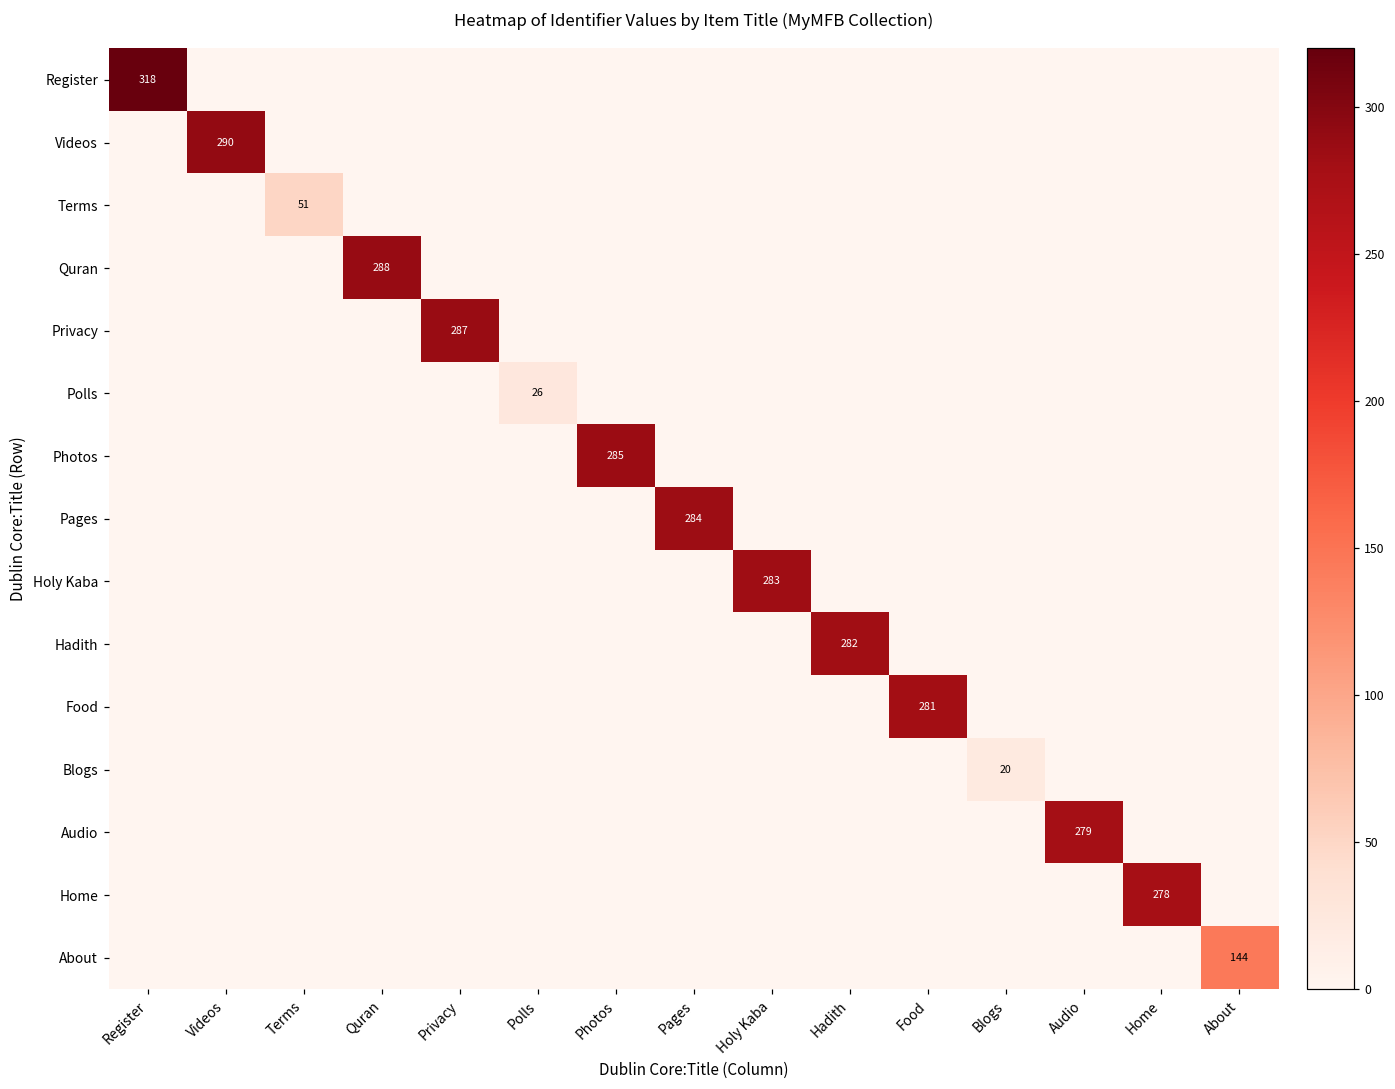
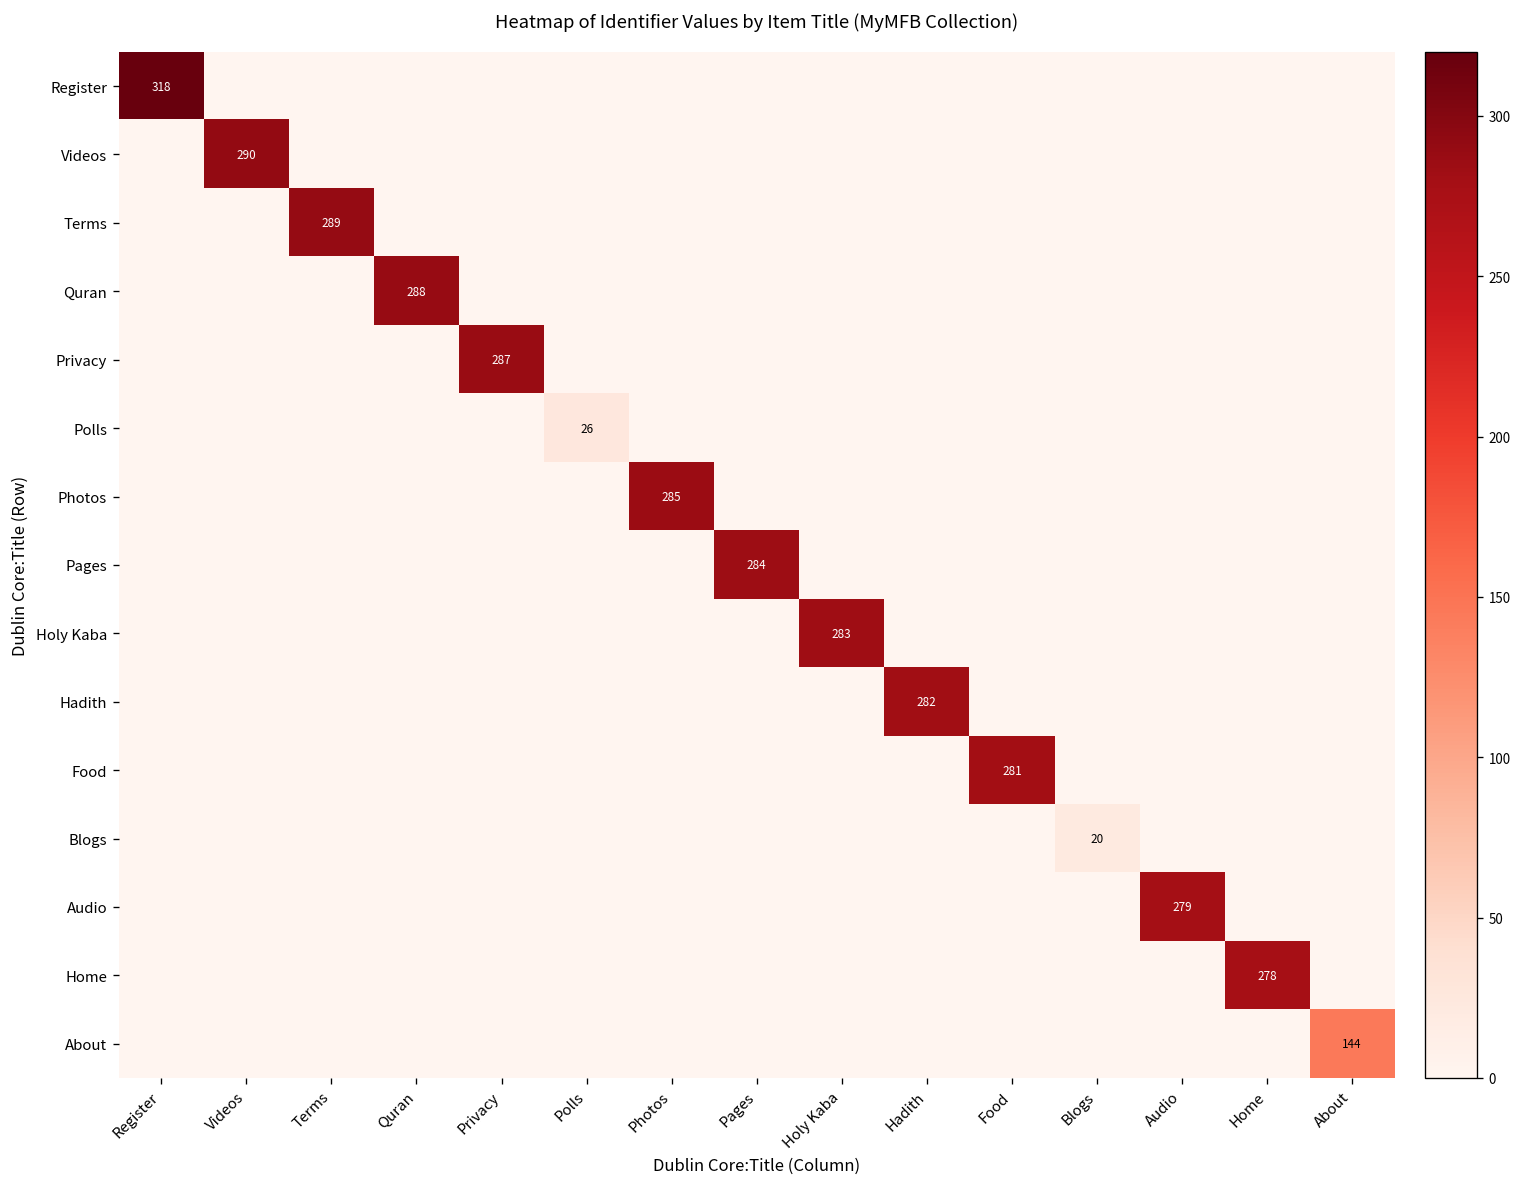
  {
    "Register": {
      "Register": 318
    },
    "Videos": {
      "Videos": 290
    },
    "Terms": {
-     "Terms": 51
+     "Terms": 289
    },
    "Quran": {
      "Quran": 288
    },
    "Privacy": {
      "Privacy": 287
    },
    "Polls": {
      "Polls": 26
    },
    "Photos": {
      "Photos": 285
    },
    "Pages": {
      "Pages": 284
    },
    "Holy Kaba": {
      "Holy Kaba": 283
    },
    "Hadith": {
      "Hadith": 282
    },
    "Food": {
      "Food": 281
    },
    "Blogs": {
      "Blogs": 20
    },
    "Audio": {
      "Audio": 279
    },
    "Home": {
      "Home": 278
    },
    "About": {
      "About": 144
    }
  }
